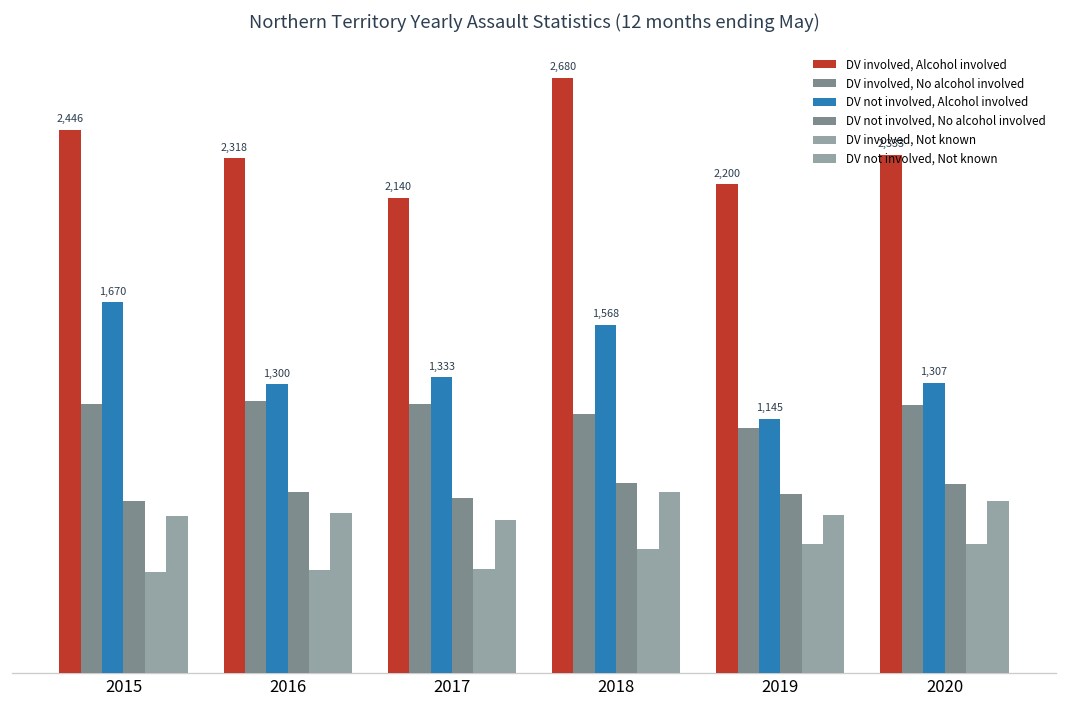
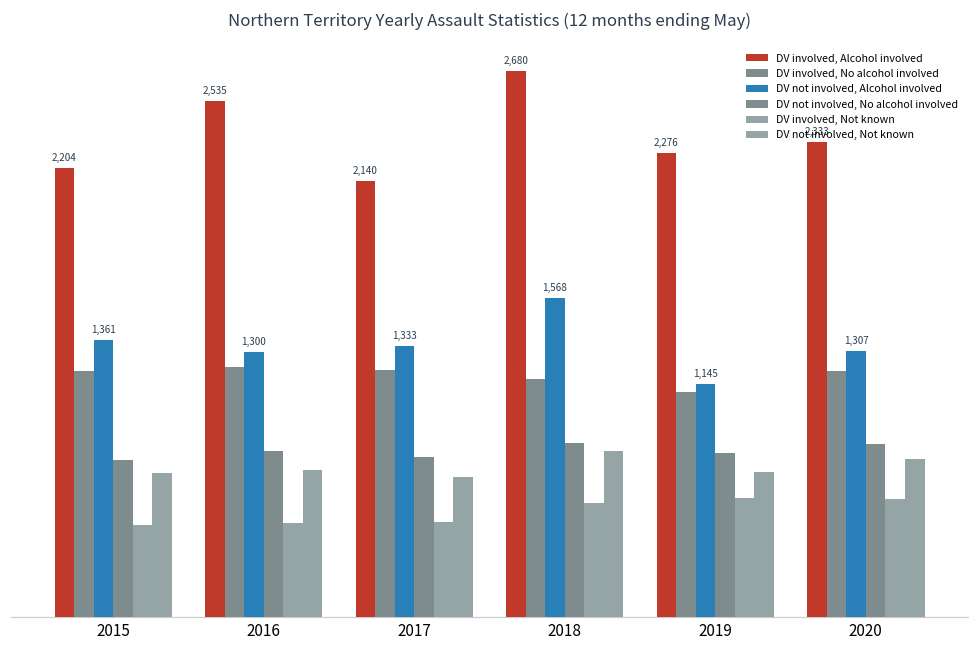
  {
    "DV involved, Alcohol involved": {
-     "2015": "2,446",
-     "2016": "2,318",
+     "2015": "2,204",
+     "2016": "2,535",
      "2017": "2,140",
      "2018": "2,680",
-     "2019": "2,200",
+     "2019": "2,276",
      "2020": "2,333"
    },
    "DV not involved, Alcohol involved": {
-     "2015": "1,670",
+     "2015": "1,361",
      "2016": "1,300",
      "2017": "1,333",
      "2018": "1,568",
      "2019": "1,145",
      "2020": "1,307"
    }
  }
